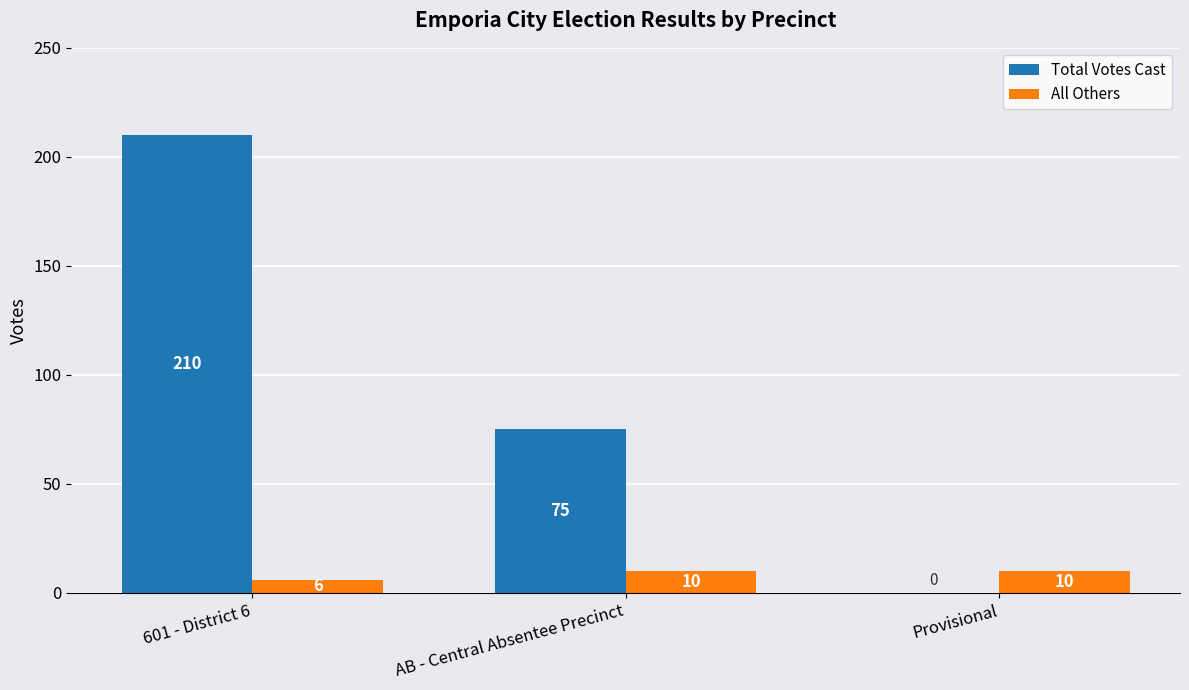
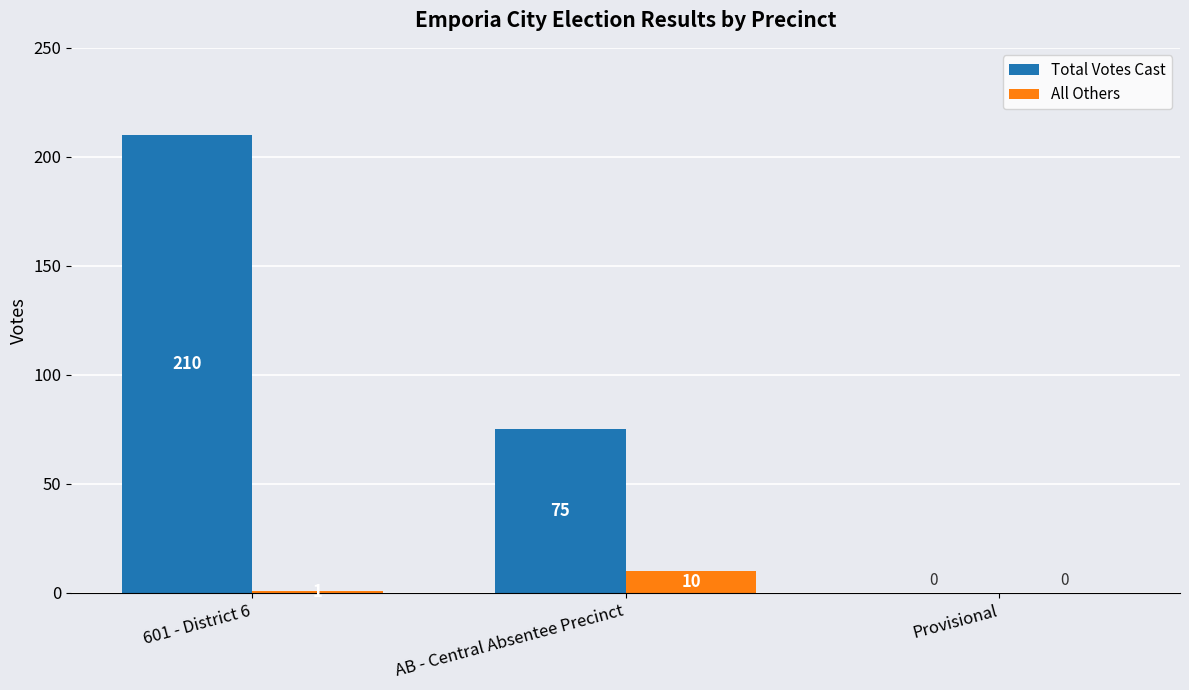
  {
    "Total Votes Cast": {
      "601 - District 6": 210,
      "AB - Central Absentee Precinct": 75,
      "Provisional": 0
    },
    "All Others": {
-     "601 - District 6": 6,
+     "601 - District 6": 1,
      "AB - Central Absentee Precinct": 10,
-     "Provisional": 10
+     "Provisional": 0
    }
  }
